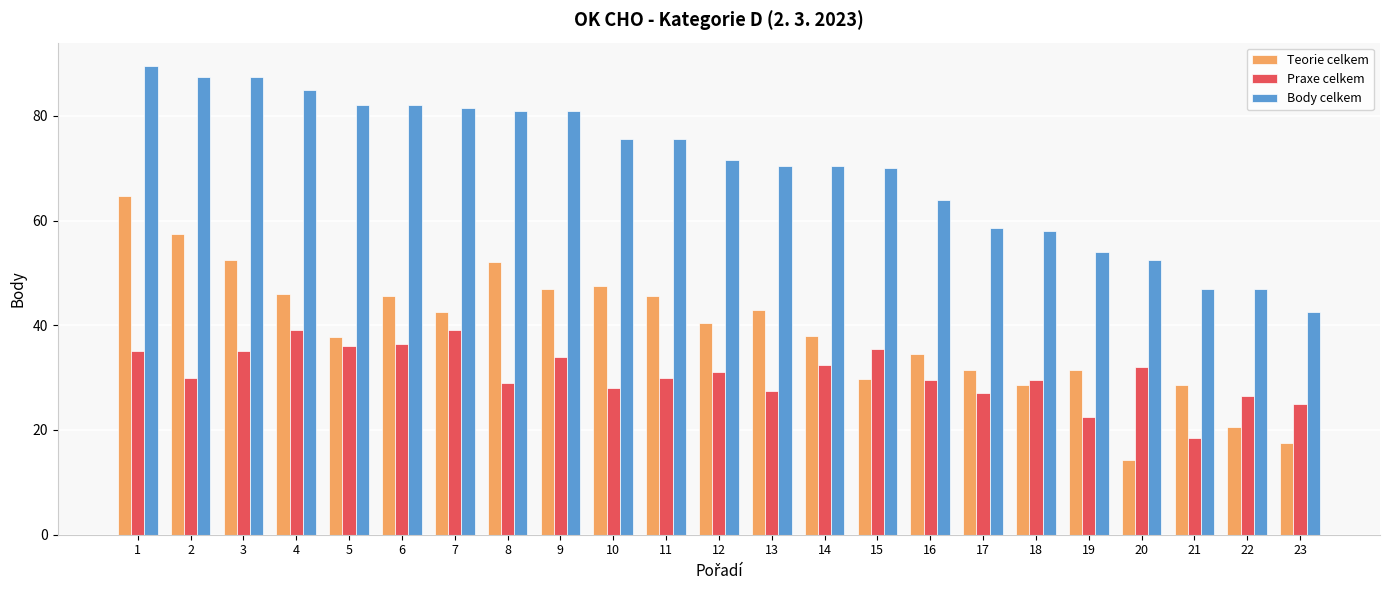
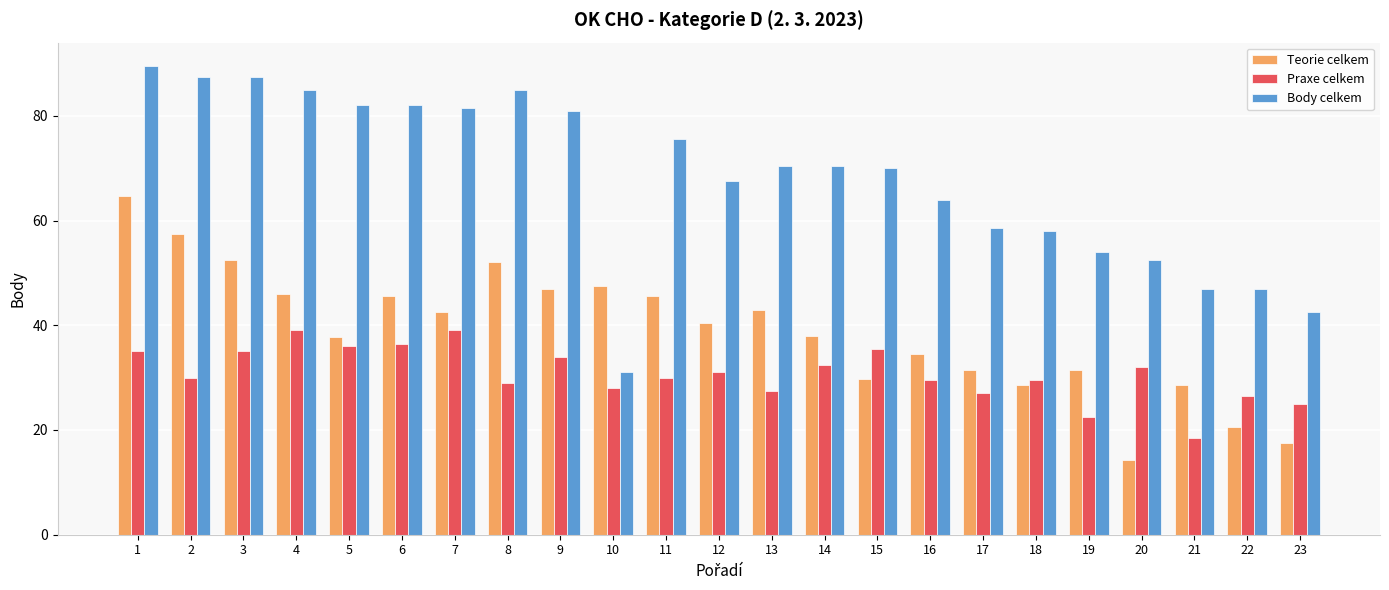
  {
    "Teorie celkem": {
      "1": 65,
      "2": 58,
      "3": 53,
      "4": 46,
      "5": 38,
      "6": 46,
      "7": 43,
      "8": 52,
      "9": 47,
      "10": 48,
      "11": 46,
      "12": 41,
      "13": 43,
      "14": 38,
      "15": 30,
      "16": 35,
      "17": 32,
      "18": 29,
      "19": 32,
      "20": 14,
      "21": 29,
      "22": 21,
      "23": 18
    },
    "Praxe celkem": {
      "1": 35,
      "2": 30,
      "3": 35,
      "4": 39,
      "5": 36,
      "6": 37,
      "7": 39,
      "8": 29,
      "9": 34,
      "10": 28,
      "11": 30,
      "12": 31,
      "13": 28,
      "14": 33,
      "15": 36,
      "16": 30,
      "17": 27,
      "18": 30,
      "19": 23,
      "20": 32,
      "21": 19,
      "22": 27,
      "23": 25
    },
    "Body celkem": {
      "1": 90,
      "2": 88,
      "3": 88,
      "4": 85,
      "5": 82,
      "6": 82,
      "7": 82,
-     "8": 81,
+     "8": 85,
      "9": 81,
-     "10": 76,
+     "10": 31,
      "11": 76,
-     "12": 72,
+     "12": 68,
      "13": 71,
      "14": 71,
      "15": 70,
      "16": 64,
      "17": 59,
      "18": 58,
      "19": 54,
      "20": 53,
      "21": 47,
      "22": 47,
      "23": 43
    }
  }
